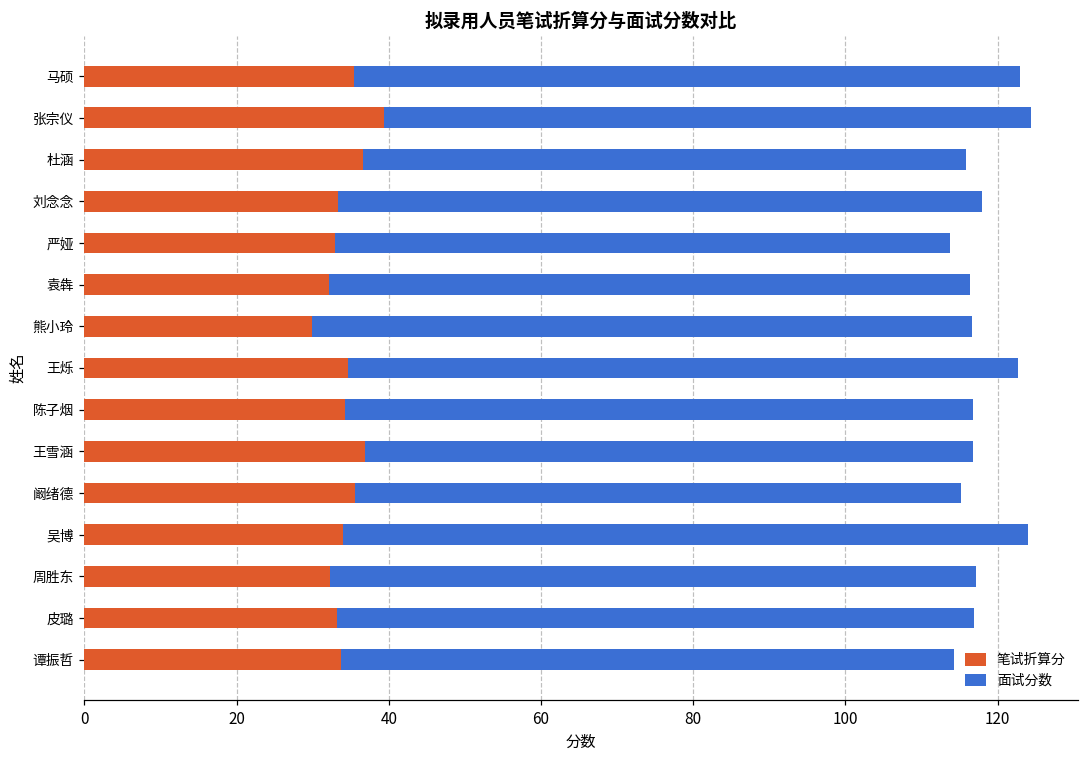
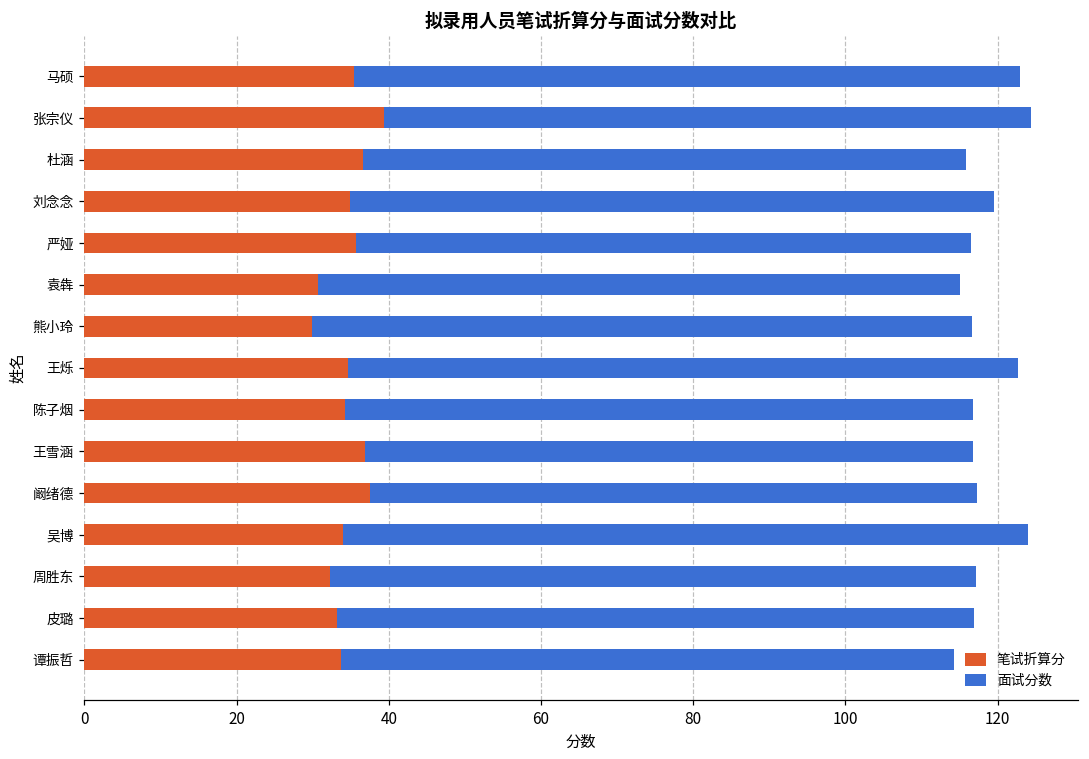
  {
    "笔试折算分": {
      "马硕": 35,
      "张宗仪": 39,
      "杜涵": 37,
-     "刘念念": 33,
-     "严娅": 33,
-     "袁犇": 32,
+     "刘念念": 35,
+     "严娅": 36,
+     "袁犇": 31,
      "熊小玲": 30,
      "王烁": 35,
      "陈子烟": 34,
      "王雪涵": 37,
-     "阚绪德": 36,
+     "阚绪德": 38,
      "吴博": 34,
      "周胜东": 32,
      "皮璐": 33,
      "谭振哲": 34
    },
    "面试分数": {
      "马硕": 88,
      "张宗仪": 85,
      "杜涵": 79,
      "刘念念": 85,
      "严娅": 81,
      "袁犇": 84,
      "熊小玲": 87,
      "王烁": 88,
      "陈子烟": 83,
      "王雪涵": 80,
      "阚绪德": 80,
      "吴博": 90,
      "周胜东": 85,
      "皮璐": 84,
      "谭振哲": 81
    }
  }
